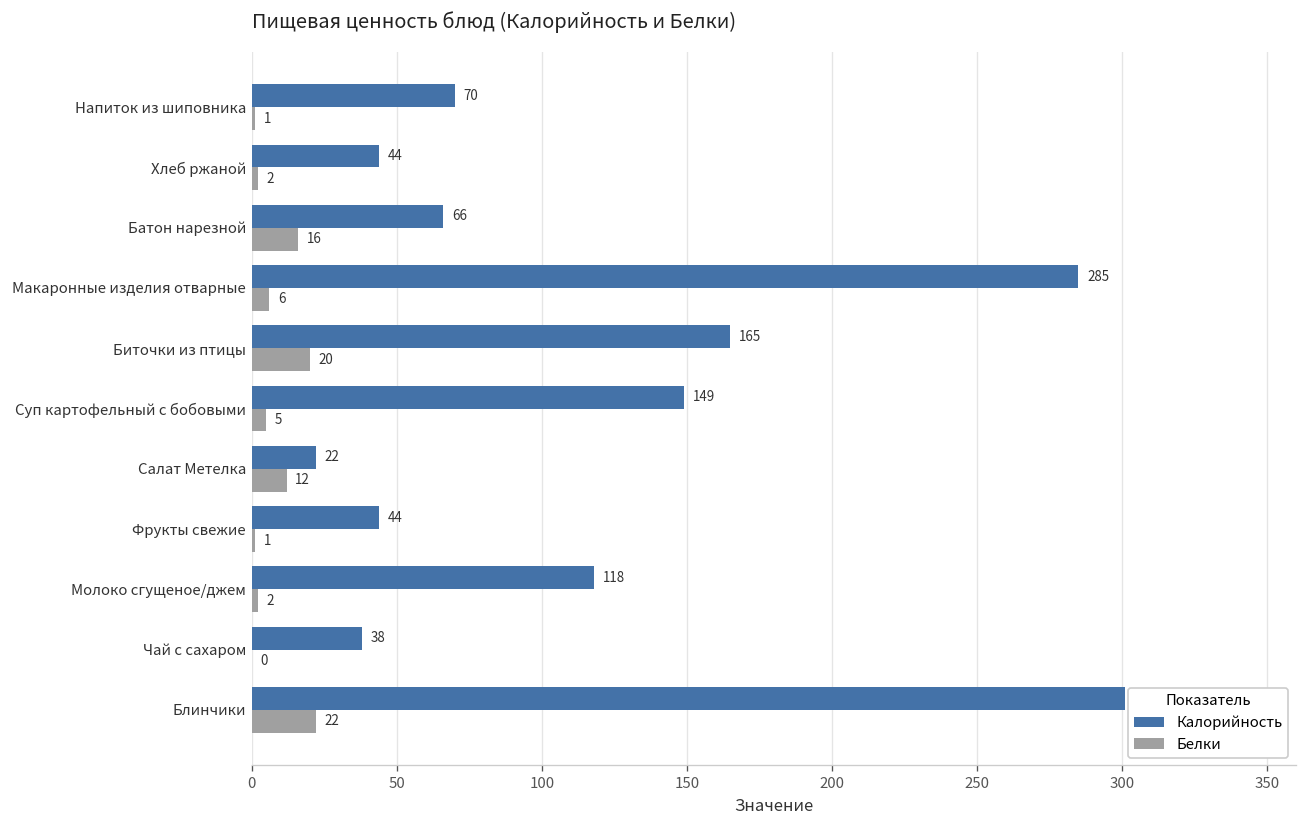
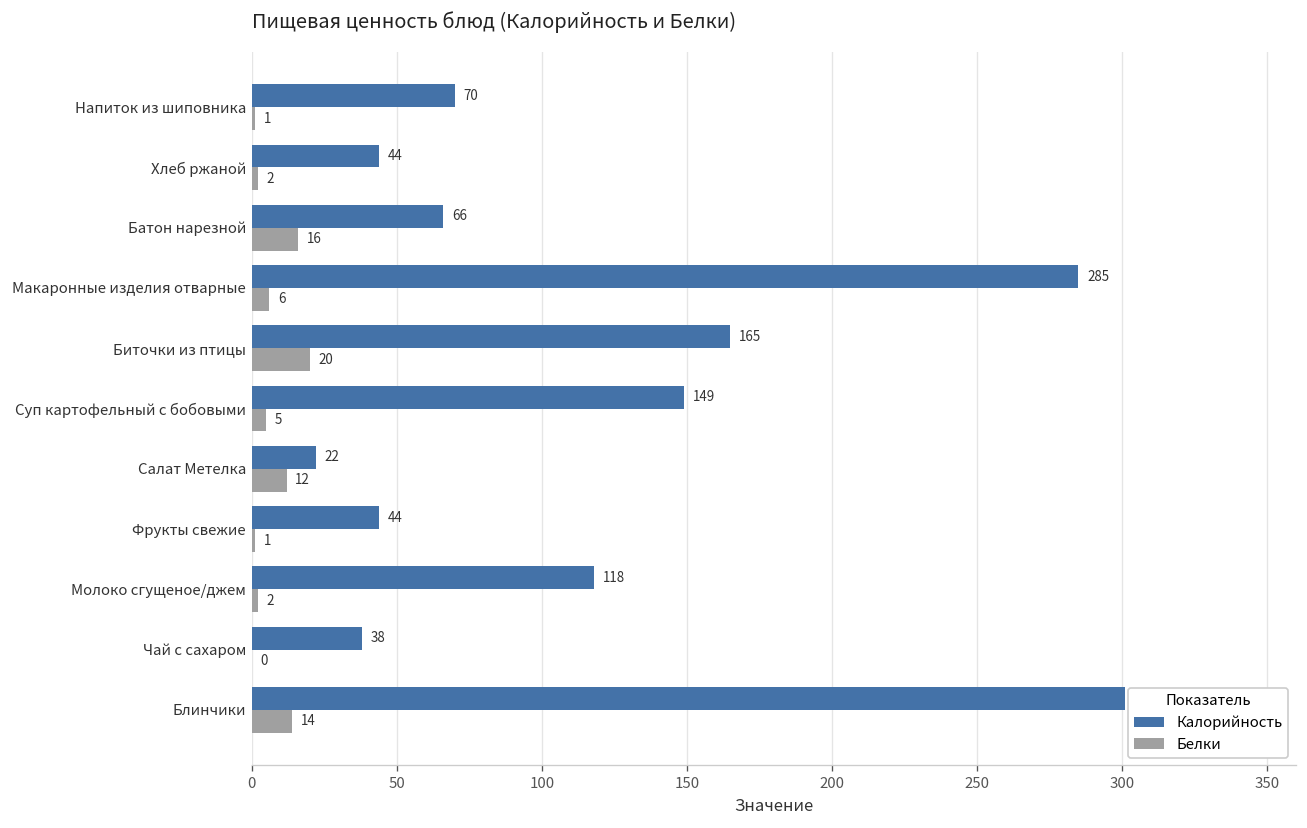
  {
    "Калорийность": {
      "Напиток из шиповника": 70,
      "Хлеб ржаной": 44,
      "Батон нарезной": 66,
      "Макаронные изделия отварные": 285,
      "Биточки из птицы": 165,
      "Суп картофельный с бобовыми": 149,
      "Салат Метелка": 22,
      "Фрукты свежие": 44,
      "Молоко сгущеное/джем": 118,
      "Чай с сахаром": 38
    },
    "Белки": {
      "Напиток из шиповника": 1,
      "Хлеб ржаной": 2,
      "Батон нарезной": 16,
      "Макаронные изделия отварные": 6,
      "Биточки из птицы": 20,
      "Суп картофельный с бобовыми": 5,
      "Салат Метелка": 12,
      "Фрукты свежие": 1,
      "Молоко сгущеное/джем": 2,
      "Чай с сахаром": 0,
-     "Блинчики": 22
+     "Блинчики": 14
    }
  }
